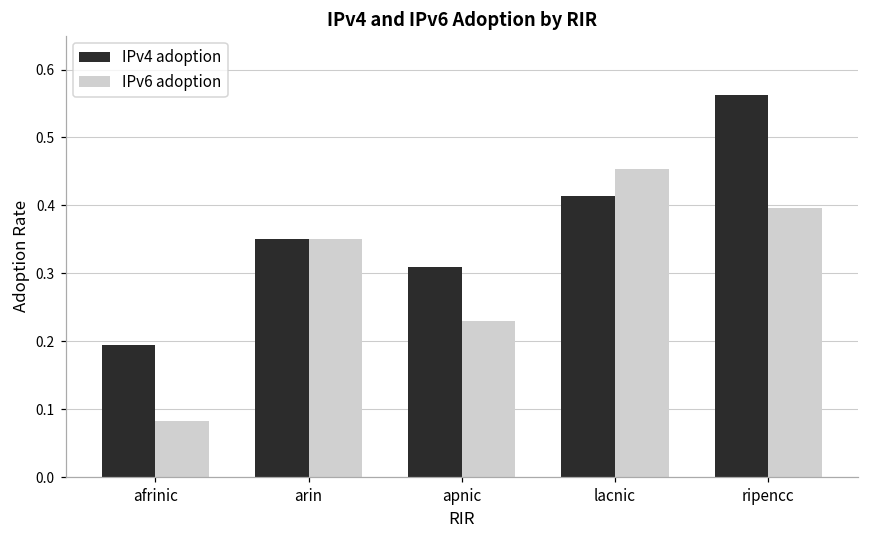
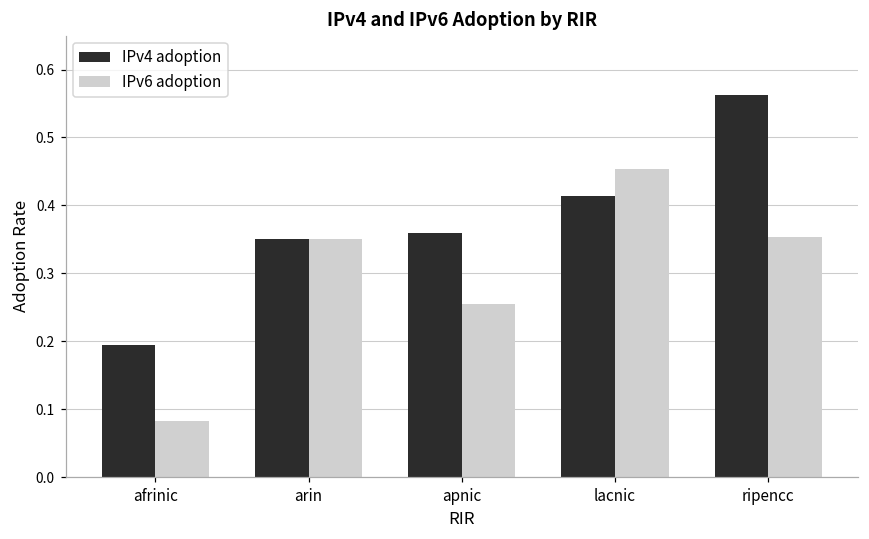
  {
    "IPv4 adoption": {
      "afrinic": 0.19,
      "arin": 0.35,
-     "apnic": 0.31,
+     "apnic": 0.36,
      "lacnic": 0.41,
      "ripencc": 0.56
    },
    "IPv6 adoption": {
      "afrinic": 0.08,
      "arin": 0.35,
-     "apnic": 0.23,
+     "apnic": 0.25,
      "lacnic": 0.45,
-     "ripencc": 0.40
+     "ripencc": 0.35
    }
  }
